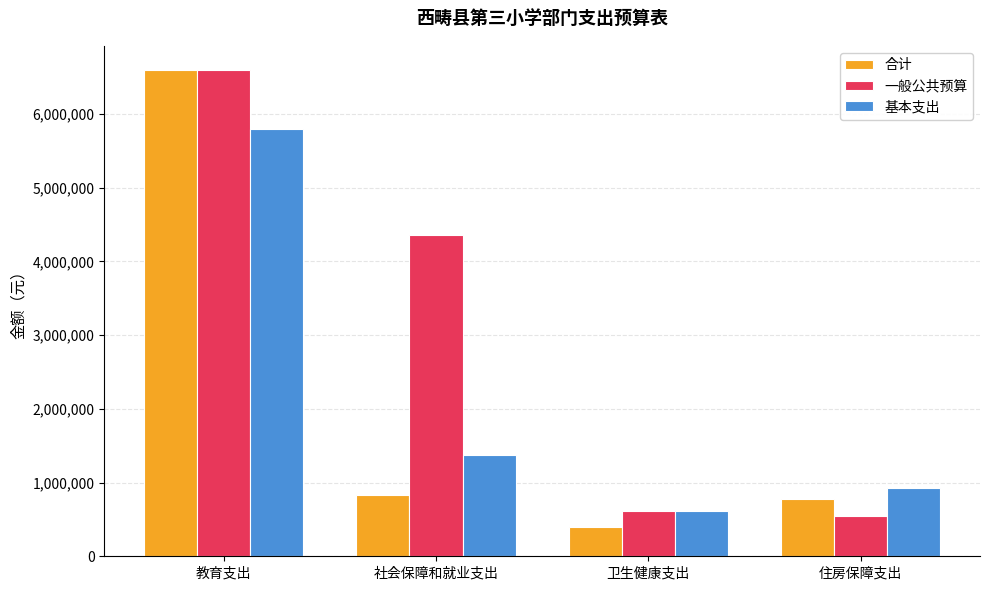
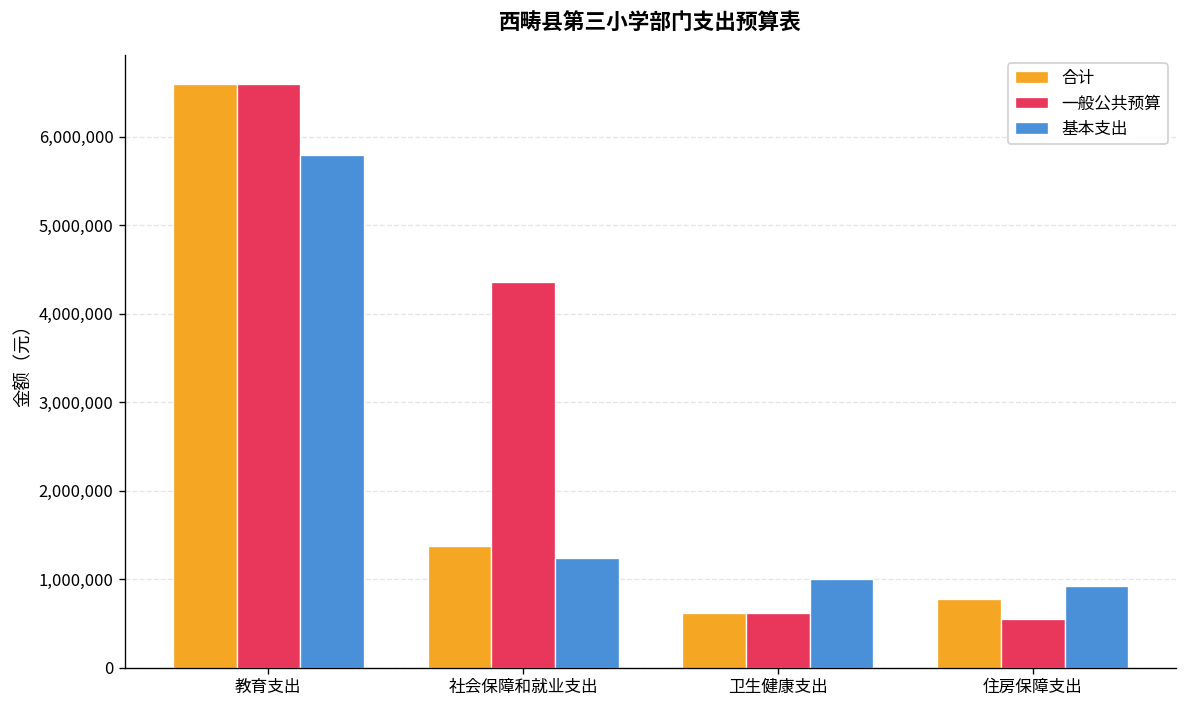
  {
    "合计": {
      "教育支出": "6,600,000",
-     "社会保障和就业支出": "800,000",
-     "卫生健康支出": "400,000",
+     "社会保障和就业支出": "1,400,000",
+     "卫生健康支出": "600,000",
      "住房保障支出": "800,000"
    },
    "一般公共预算": {
      "教育支出": "6,600,000",
      "社会保障和就业支出": "4,400,000",
      "卫生健康支出": "600,000",
      "住房保障支出": "500,000"
    },
    "基本支出": {
      "教育支出": "5,800,000",
-     "社会保障和就业支出": "1,400,000",
-     "卫生健康支出": "600,000",
+     "社会保障和就业支出": "1,200,000",
+     "卫生健康支出": "1,000,000",
      "住房保障支出": "900,000"
    }
  }
